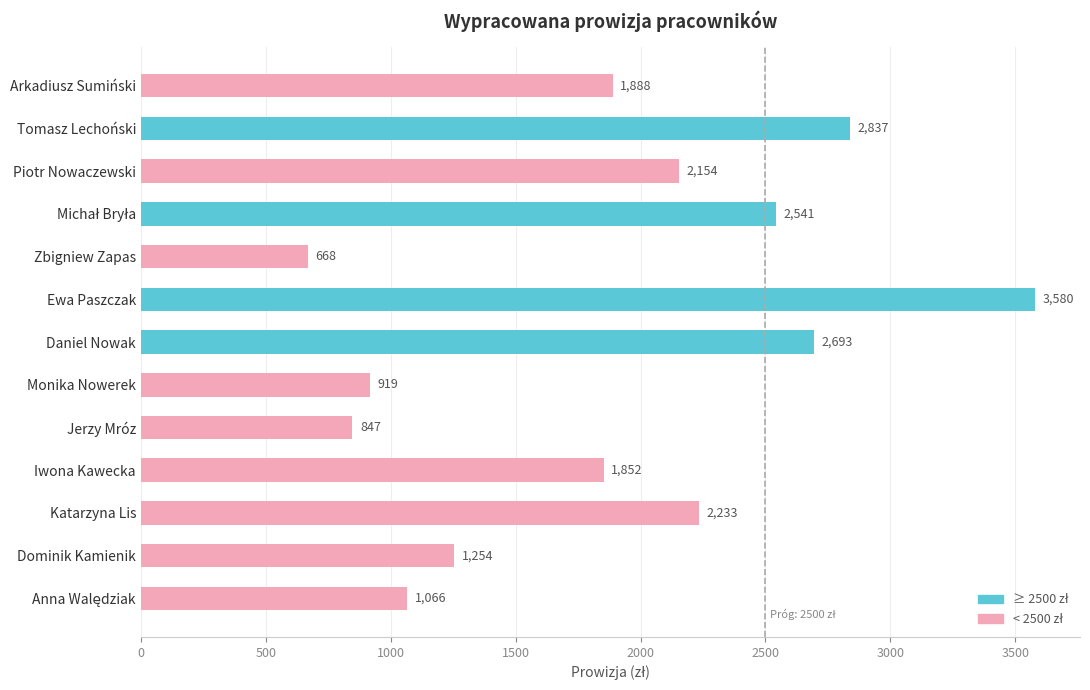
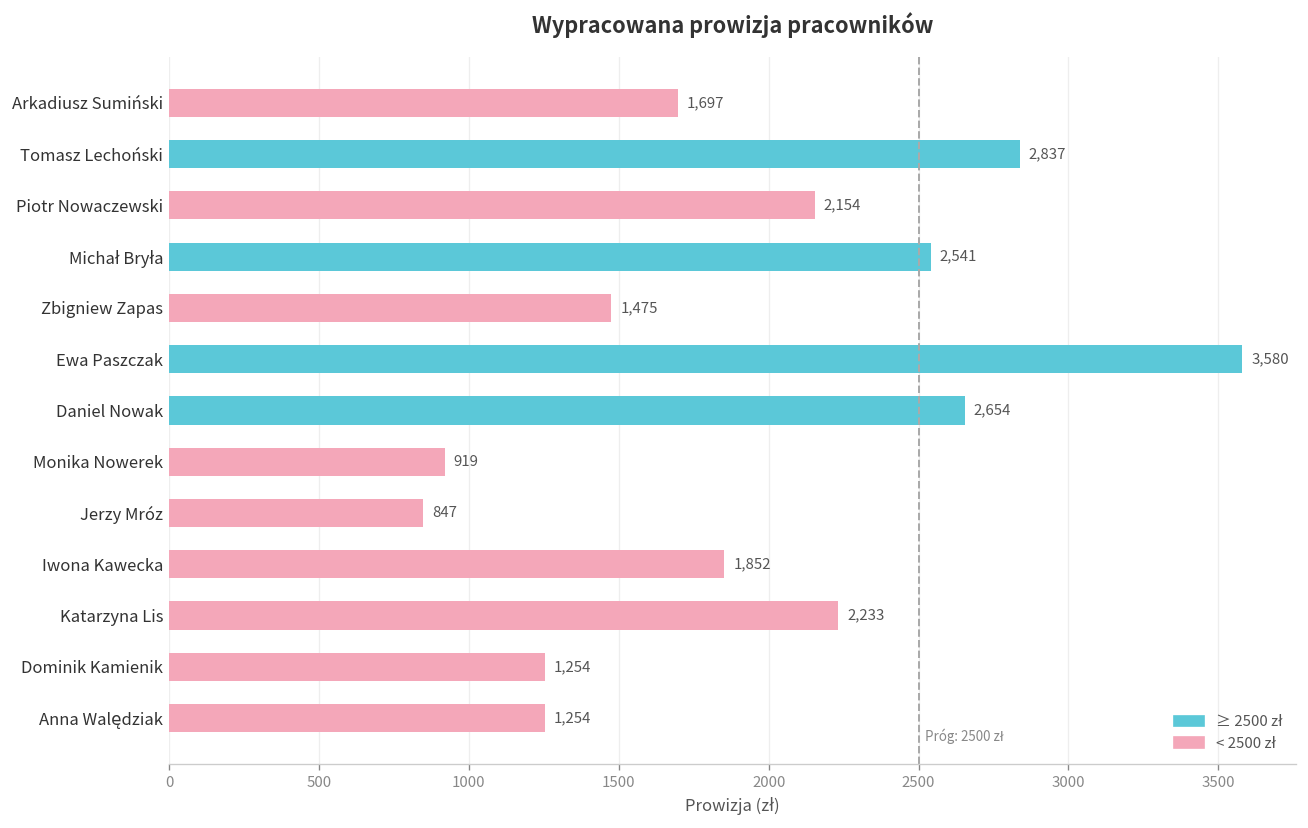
  {
-   "Arkadiusz Sumiński": "1,888",
+   "Arkadiusz Sumiński": "1,697",
    "Tomasz Lechoński": "2,837",
    "Piotr Nowaczewski": "2,154",
    "Michał Bryła": "2,541",
-   "Zbigniew Zapas": "668",
+   "Zbigniew Zapas": "1,475",
    "Ewa Paszczak": "3,580",
-   "Daniel Nowak": "2,693",
+   "Daniel Nowak": "2,654",
    "Monika Nowerek": "919",
    "Jerzy Mróz": "847",
    "Iwona Kawecka": "1,852",
    "Katarzyna Lis": "2,233",
    "Dominik Kamienik": "1,254",
-   "Anna Walędziak": "1,066"
+   "Anna Walędziak": "1,254"
  }
